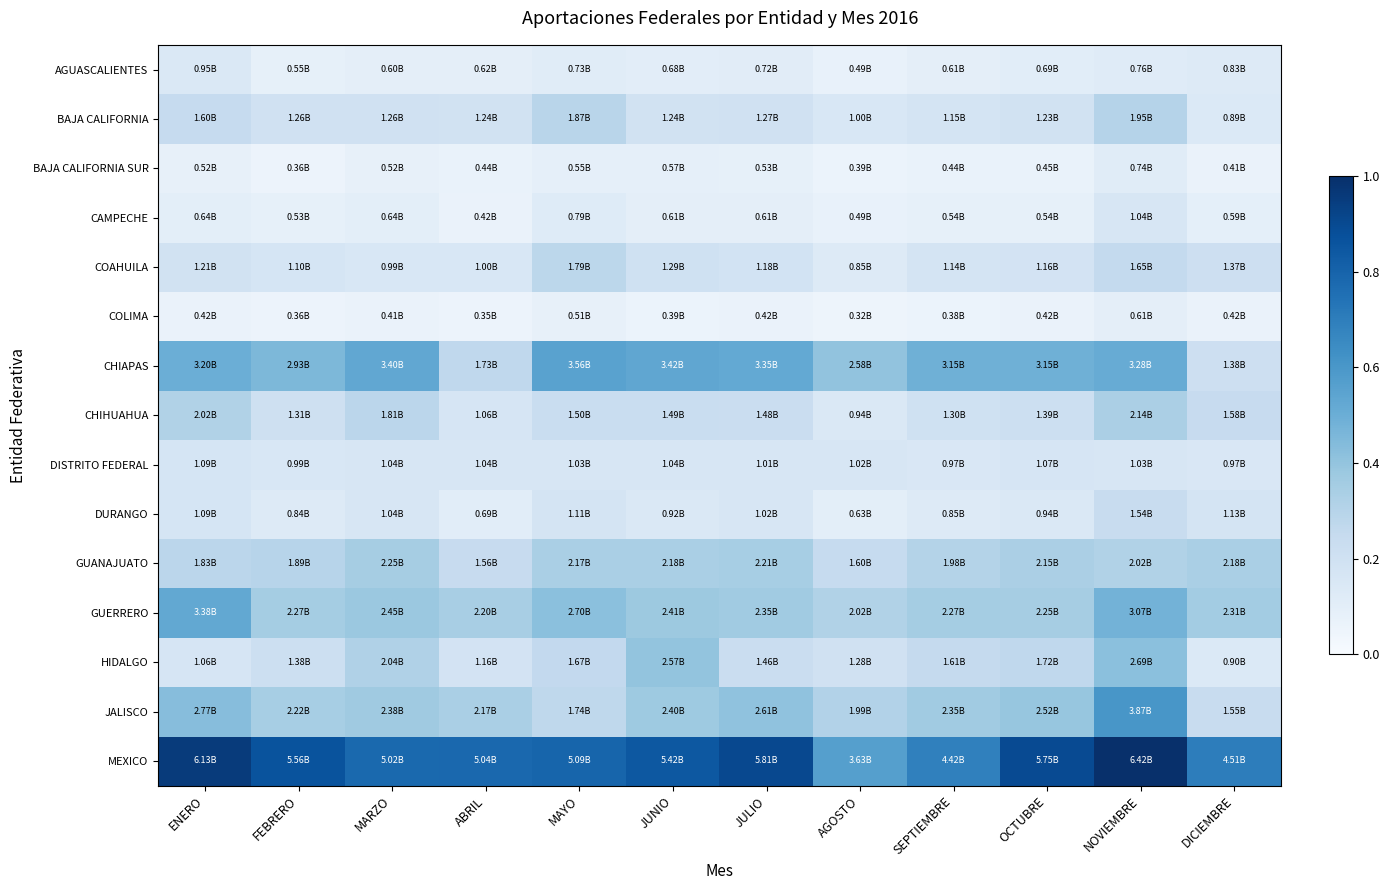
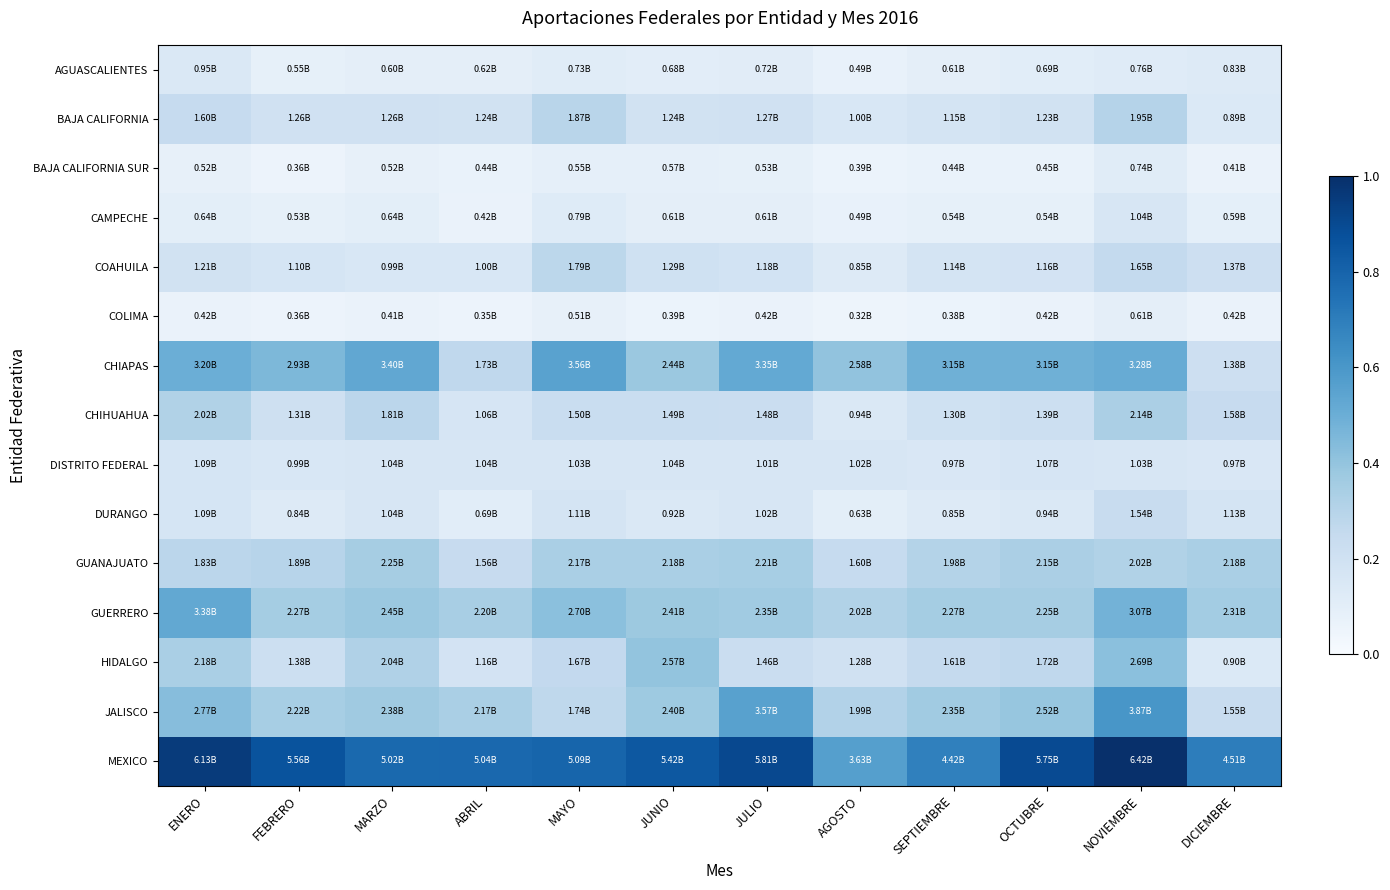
  {
    "AGUASCALIENTES": {
      "ENERO": "0.95B",
      "FEBRERO": "0.55B",
      "MARZO": "0.60B",
      "ABRIL": "0.62B",
      "MAYO": "0.73B",
      "JUNIO": "0.68B",
      "JULIO": "0.72B",
      "AGOSTO": "0.49B",
      "SEPTIEMBRE": "0.61B",
      "OCTUBRE": "0.69B",
      "NOVIEMBRE": "0.76B",
      "DICIEMBRE": "0.83B"
    },
    "BAJA CALIFORNIA": {
      "ENERO": "1.60B",
      "FEBRERO": "1.26B",
      "MARZO": "1.26B",
      "ABRIL": "1.24B",
      "MAYO": "1.87B",
      "JUNIO": "1.24B",
      "JULIO": "1.27B",
      "AGOSTO": "1.00B",
      "SEPTIEMBRE": "1.15B",
      "OCTUBRE": "1.23B",
      "NOVIEMBRE": "1.95B",
      "DICIEMBRE": "0.89B"
    },
    "BAJA CALIFORNIA SUR": {
      "ENERO": "0.52B",
      "FEBRERO": "0.36B",
      "MARZO": "0.52B",
      "ABRIL": "0.44B",
      "MAYO": "0.55B",
      "JUNIO": "0.57B",
      "JULIO": "0.53B",
      "AGOSTO": "0.39B",
      "SEPTIEMBRE": "0.44B",
      "OCTUBRE": "0.45B",
      "NOVIEMBRE": "0.74B",
      "DICIEMBRE": "0.41B"
    },
    "CAMPECHE": {
      "ENERO": "0.64B",
      "FEBRERO": "0.53B",
      "MARZO": "0.64B",
      "ABRIL": "0.42B",
      "MAYO": "0.79B",
      "JUNIO": "0.61B",
      "JULIO": "0.61B",
      "AGOSTO": "0.49B",
      "SEPTIEMBRE": "0.54B",
      "OCTUBRE": "0.54B",
      "NOVIEMBRE": "1.04B",
      "DICIEMBRE": "0.59B"
    },
    "COAHUILA": {
      "ENERO": "1.21B",
      "FEBRERO": "1.10B",
      "MARZO": "0.99B",
      "ABRIL": "1.00B",
      "MAYO": "1.79B",
      "JUNIO": "1.29B",
      "JULIO": "1.18B",
      "AGOSTO": "0.85B",
      "SEPTIEMBRE": "1.14B",
      "OCTUBRE": "1.16B",
      "NOVIEMBRE": "1.65B",
      "DICIEMBRE": "1.37B"
    },
    "COLIMA": {
      "ENERO": "0.42B",
      "FEBRERO": "0.36B",
      "MARZO": "0.41B",
      "ABRIL": "0.35B",
      "MAYO": "0.51B",
      "JUNIO": "0.39B",
      "JULIO": "0.42B",
      "AGOSTO": "0.32B",
      "SEPTIEMBRE": "0.38B",
      "OCTUBRE": "0.42B",
      "NOVIEMBRE": "0.61B",
      "DICIEMBRE": "0.42B"
    },
    "CHIAPAS": {
      "ENERO": "3.20B",
      "FEBRERO": "2.93B",
      "MARZO": "3.40B",
      "ABRIL": "1.73B",
      "MAYO": "3.56B",
-     "JUNIO": "3.42B",
+     "JUNIO": "2.44B",
      "JULIO": "3.35B",
      "AGOSTO": "2.58B",
      "SEPTIEMBRE": "3.15B",
      "OCTUBRE": "3.15B",
      "NOVIEMBRE": "3.28B",
      "DICIEMBRE": "1.38B"
    },
    "CHIHUAHUA": {
      "ENERO": "2.02B",
      "FEBRERO": "1.31B",
      "MARZO": "1.81B",
      "ABRIL": "1.06B",
      "MAYO": "1.50B",
      "JUNIO": "1.49B",
      "JULIO": "1.48B",
      "AGOSTO": "0.94B",
      "SEPTIEMBRE": "1.30B",
      "OCTUBRE": "1.39B",
      "NOVIEMBRE": "2.14B",
      "DICIEMBRE": "1.58B"
    },
    "DISTRITO FEDERAL": {
      "ENERO": "1.09B",
      "FEBRERO": "0.99B",
      "MARZO": "1.04B",
      "ABRIL": "1.04B",
      "MAYO": "1.03B",
      "JUNIO": "1.04B",
      "JULIO": "1.01B",
      "AGOSTO": "1.02B",
      "SEPTIEMBRE": "0.97B",
      "OCTUBRE": "1.07B",
      "NOVIEMBRE": "1.03B",
      "DICIEMBRE": "0.97B"
    },
    "DURANGO": {
      "ENERO": "1.09B",
      "FEBRERO": "0.84B",
      "MARZO": "1.04B",
      "ABRIL": "0.69B",
      "MAYO": "1.11B",
      "JUNIO": "0.92B",
      "JULIO": "1.02B",
      "AGOSTO": "0.63B",
      "SEPTIEMBRE": "0.85B",
      "OCTUBRE": "0.94B",
      "NOVIEMBRE": "1.54B",
      "DICIEMBRE": "1.13B"
    },
    "GUANAJUATO": {
      "ENERO": "1.83B",
      "FEBRERO": "1.89B",
      "MARZO": "2.25B",
      "ABRIL": "1.56B",
      "MAYO": "2.17B",
      "JUNIO": "2.18B",
      "JULIO": "2.21B",
      "AGOSTO": "1.60B",
      "SEPTIEMBRE": "1.98B",
      "OCTUBRE": "2.15B",
      "NOVIEMBRE": "2.02B",
      "DICIEMBRE": "2.18B"
    },
    "GUERRERO": {
      "ENERO": "3.38B",
      "FEBRERO": "2.27B",
      "MARZO": "2.45B",
      "ABRIL": "2.20B",
      "MAYO": "2.70B",
      "JUNIO": "2.41B",
      "JULIO": "2.35B",
      "AGOSTO": "2.02B",
      "SEPTIEMBRE": "2.27B",
      "OCTUBRE": "2.25B",
      "NOVIEMBRE": "3.07B",
      "DICIEMBRE": "2.31B"
    },
    "HIDALGO": {
-     "ENERO": "1.06B",
+     "ENERO": "2.18B",
      "FEBRERO": "1.38B",
      "MARZO": "2.04B",
      "ABRIL": "1.16B",
      "MAYO": "1.67B",
      "JUNIO": "2.57B",
      "JULIO": "1.46B",
      "AGOSTO": "1.28B",
      "SEPTIEMBRE": "1.61B",
      "OCTUBRE": "1.72B",
      "NOVIEMBRE": "2.69B",
      "DICIEMBRE": "0.90B"
    },
    "JALISCO": {
      "ENERO": "2.77B",
      "FEBRERO": "2.22B",
      "MARZO": "2.38B",
      "ABRIL": "2.17B",
      "MAYO": "1.74B",
      "JUNIO": "2.40B",
-     "JULIO": "2.61B",
+     "JULIO": "3.57B",
      "AGOSTO": "1.99B",
      "SEPTIEMBRE": "2.35B",
      "OCTUBRE": "2.52B",
      "NOVIEMBRE": "3.87B",
      "DICIEMBRE": "1.55B"
    },
    "MEXICO": {
      "ENERO": "6.13B",
      "FEBRERO": "5.56B",
      "MARZO": "5.02B",
      "ABRIL": "5.04B",
      "MAYO": "5.09B",
      "JUNIO": "5.42B",
      "JULIO": "5.81B",
      "AGOSTO": "3.63B",
      "SEPTIEMBRE": "4.42B",
      "OCTUBRE": "5.75B",
      "NOVIEMBRE": "6.42B",
      "DICIEMBRE": "4.51B"
    }
  }
